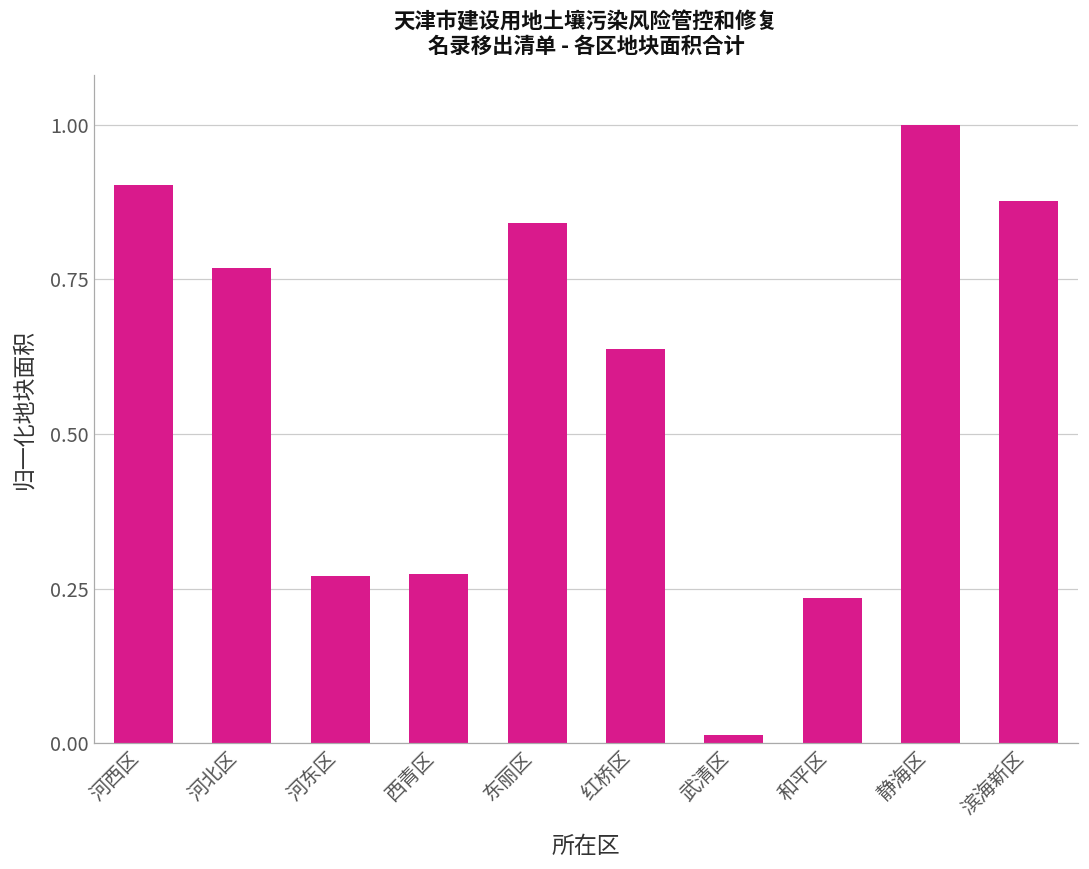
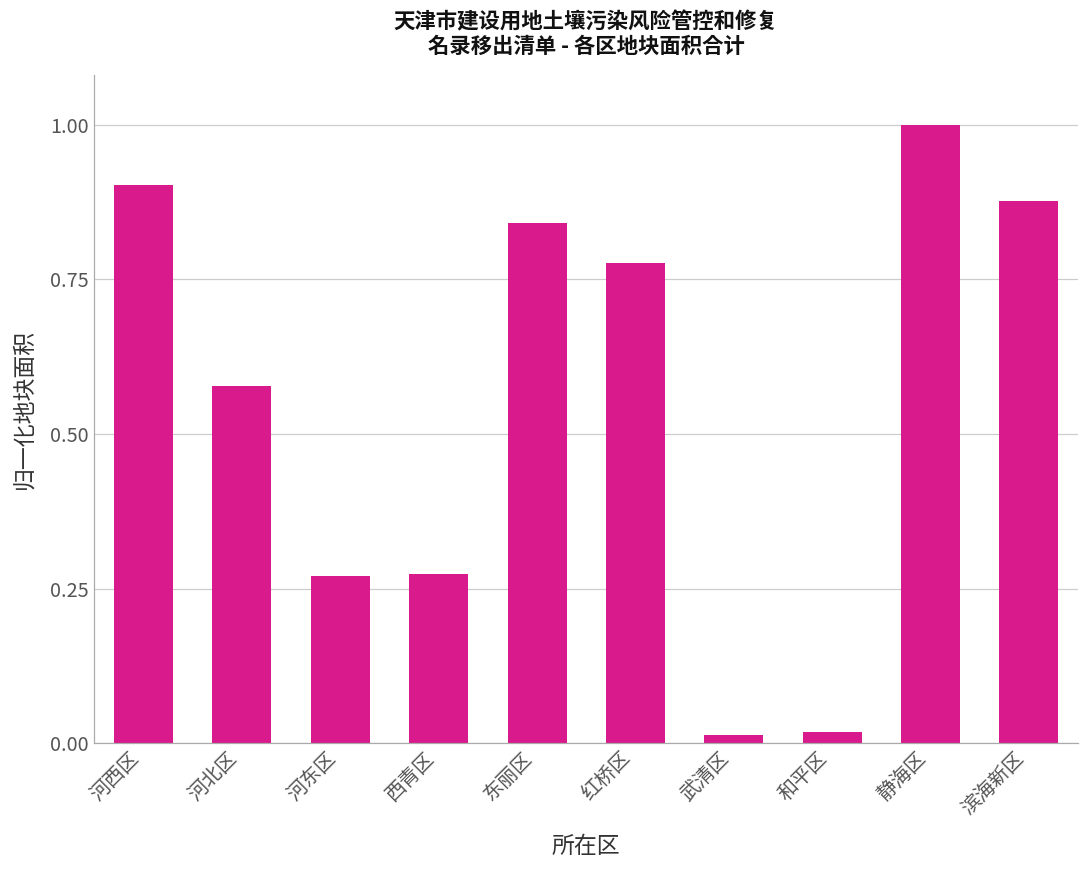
  {
    "河西区": 0.90,
-   "河北区": 0.77,
+   "河北区": 0.58,
    "河东区": 0.27,
    "西青区": 0.27,
    "东丽区": 0.84,
-   "红桥区": 0.64,
+   "红桥区": 0.78,
    "武清区": 0.01,
-   "和平区": 0.24,
+   "和平区": 0.02,
    "静海区": 1.00,
    "滨海新区": 0.88
  }
